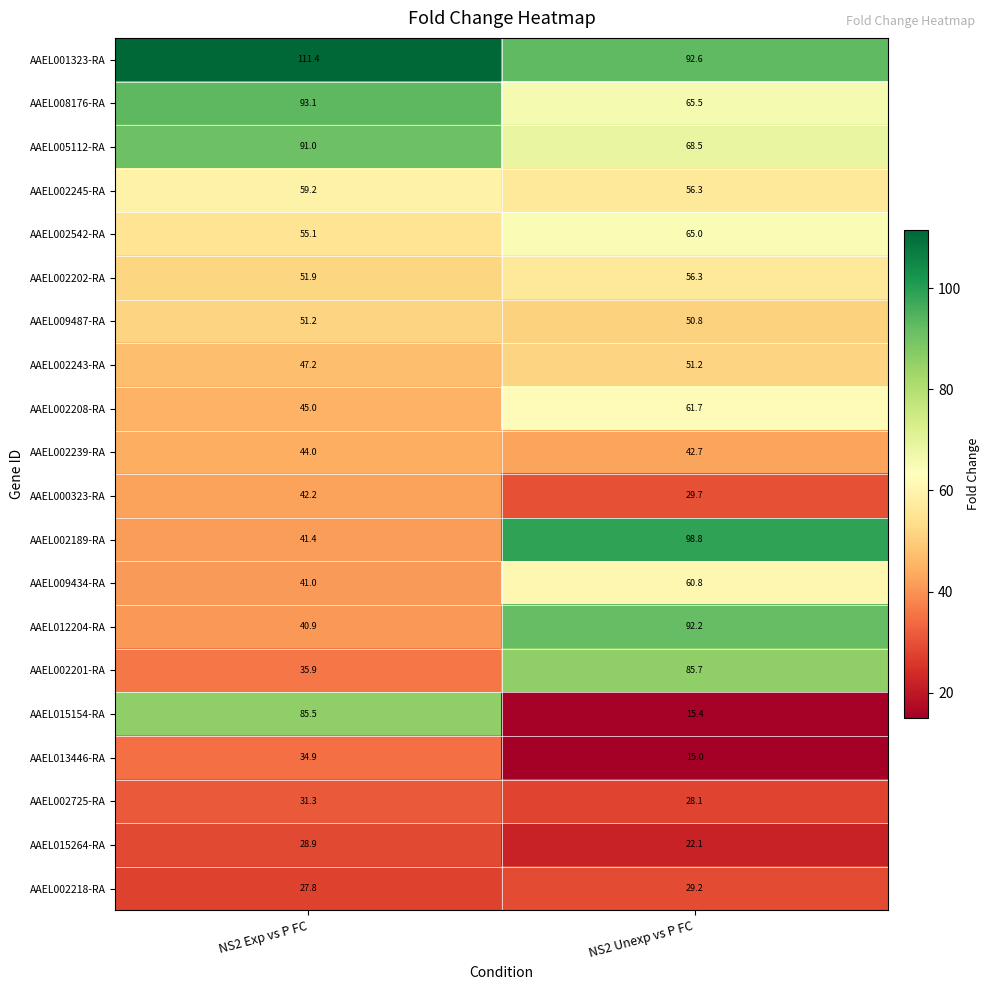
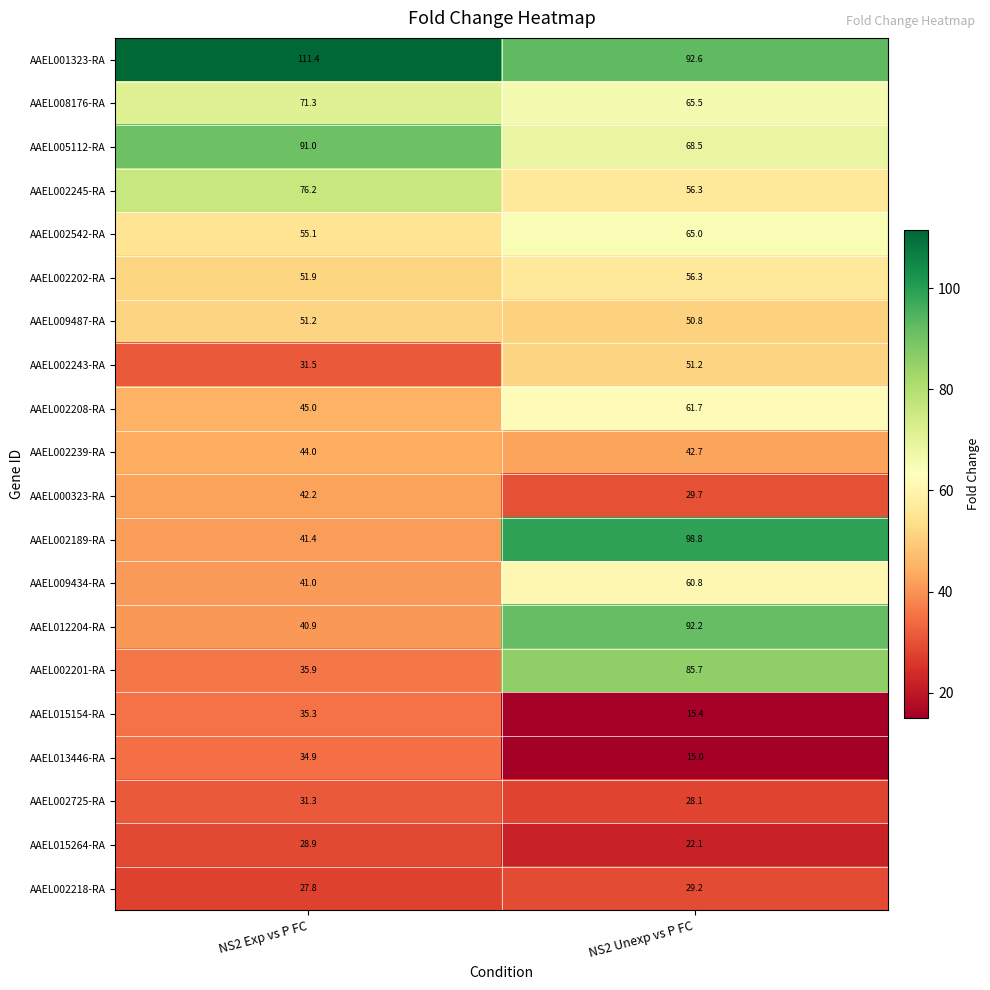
  {
    "AAEL001323-RA": {
      "NS2 Exp vs P FC": 111.4,
      "NS2 Unexp vs P FC": 92.6
    },
    "AAEL008176-RA": {
-     "NS2 Exp vs P FC": 93.1,
+     "NS2 Exp vs P FC": 71.3,
      "NS2 Unexp vs P FC": 65.5
    },
    "AAEL005112-RA": {
      "NS2 Exp vs P FC": 91.0,
      "NS2 Unexp vs P FC": 68.5
    },
    "AAEL002245-RA": {
-     "NS2 Exp vs P FC": 59.2,
+     "NS2 Exp vs P FC": 76.2,
      "NS2 Unexp vs P FC": 56.3
    },
    "AAEL002542-RA": {
      "NS2 Exp vs P FC": 55.1,
      "NS2 Unexp vs P FC": 65.0
    },
    "AAEL002202-RA": {
      "NS2 Exp vs P FC": 51.9,
      "NS2 Unexp vs P FC": 56.3
    },
    "AAEL009487-RA": {
      "NS2 Exp vs P FC": 51.2,
      "NS2 Unexp vs P FC": 50.8
    },
    "AAEL002243-RA": {
-     "NS2 Exp vs P FC": 47.2,
+     "NS2 Exp vs P FC": 31.5,
      "NS2 Unexp vs P FC": 51.2
    },
    "AAEL002208-RA": {
      "NS2 Exp vs P FC": 45.0,
      "NS2 Unexp vs P FC": 61.7
    },
    "AAEL002239-RA": {
      "NS2 Exp vs P FC": 44.0,
      "NS2 Unexp vs P FC": 42.7
    },
    "AAEL000323-RA": {
      "NS2 Exp vs P FC": 42.2,
      "NS2 Unexp vs P FC": 29.7
    },
    "AAEL002189-RA": {
      "NS2 Exp vs P FC": 41.4,
      "NS2 Unexp vs P FC": 98.8
    },
    "AAEL009434-RA": {
      "NS2 Exp vs P FC": 41.0,
      "NS2 Unexp vs P FC": 60.8
    },
    "AAEL012204-RA": {
      "NS2 Exp vs P FC": 40.9,
      "NS2 Unexp vs P FC": 92.2
    },
    "AAEL002201-RA": {
      "NS2 Exp vs P FC": 35.9,
      "NS2 Unexp vs P FC": 85.7
    },
    "AAEL015154-RA": {
-     "NS2 Exp vs P FC": 85.5,
+     "NS2 Exp vs P FC": 35.3,
      "NS2 Unexp vs P FC": 15.4
    },
    "AAEL013446-RA": {
      "NS2 Exp vs P FC": 34.9,
      "NS2 Unexp vs P FC": 15.0
    },
    "AAEL002725-RA": {
      "NS2 Exp vs P FC": 31.3,
      "NS2 Unexp vs P FC": 28.1
    },
    "AAEL015264-RA": {
      "NS2 Exp vs P FC": 28.9,
      "NS2 Unexp vs P FC": 22.1
    },
    "AAEL002218-RA": {
      "NS2 Exp vs P FC": 27.8,
      "NS2 Unexp vs P FC": 29.2
    }
  }
